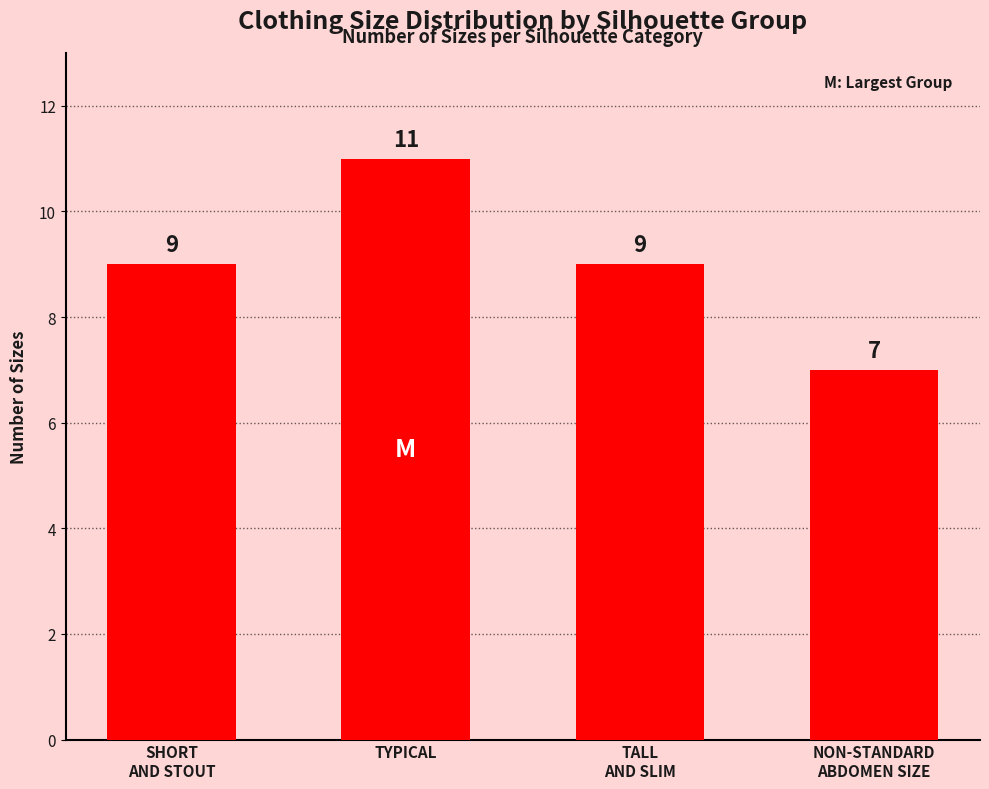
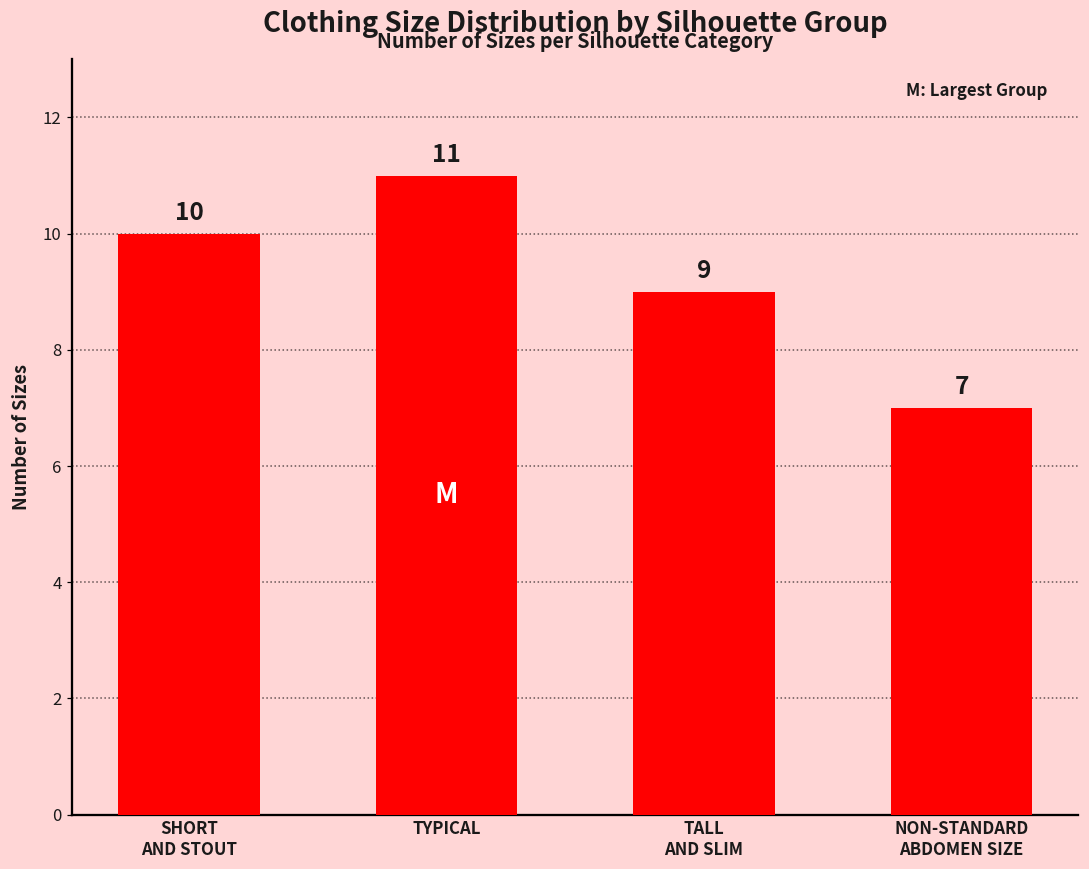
  {
-   "SHORT AND STOUT": 9,
+   "SHORT AND STOUT": 10,
    "TYPICAL": 11,
    "TALL AND SLIM": 9,
    "NON-STANDARD ABDOMEN SIZE": 7
  }
